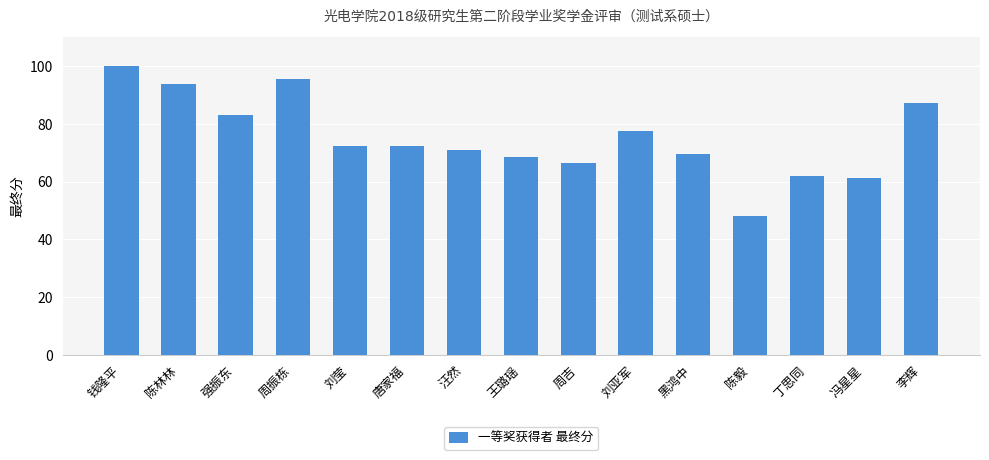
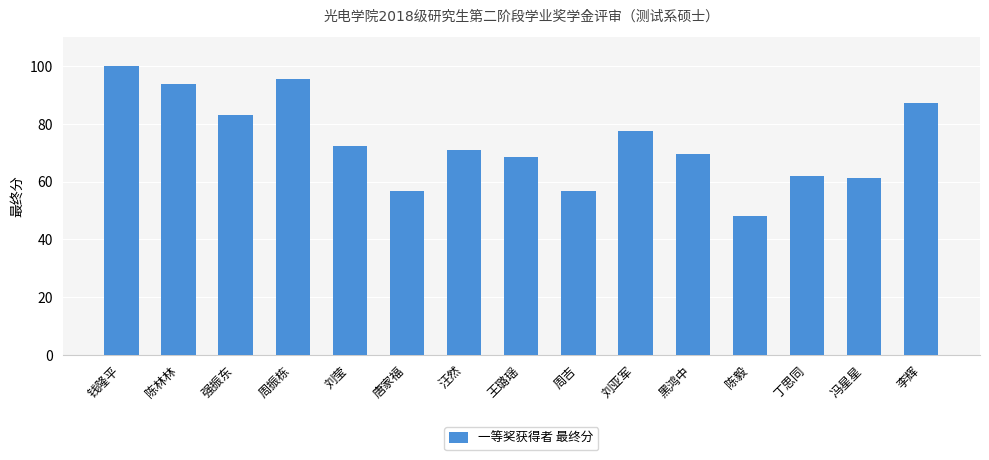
  {
    "钱隆平": 100,
    "陈林林": 94,
    "强振东": 83,
    "周振栋": 96,
    "刘莹": 72,
-   "唐家福": 72,
+   "唐家福": 57,
    "汪然": 71,
    "王璐瑶": 69,
-   "周吉": 66,
+   "周吉": 57,
    "刘亚军": 77,
    "黑鸿中": 70,
    "陈毅": 48,
    "丁思同": 62,
    "冯星星": 61,
    "李辉": 87
  }
